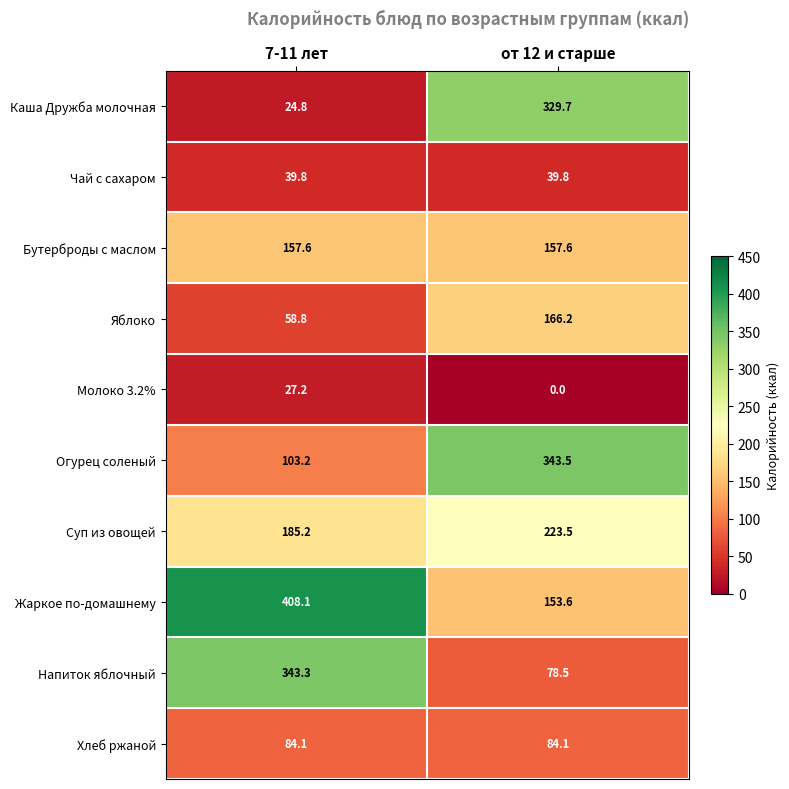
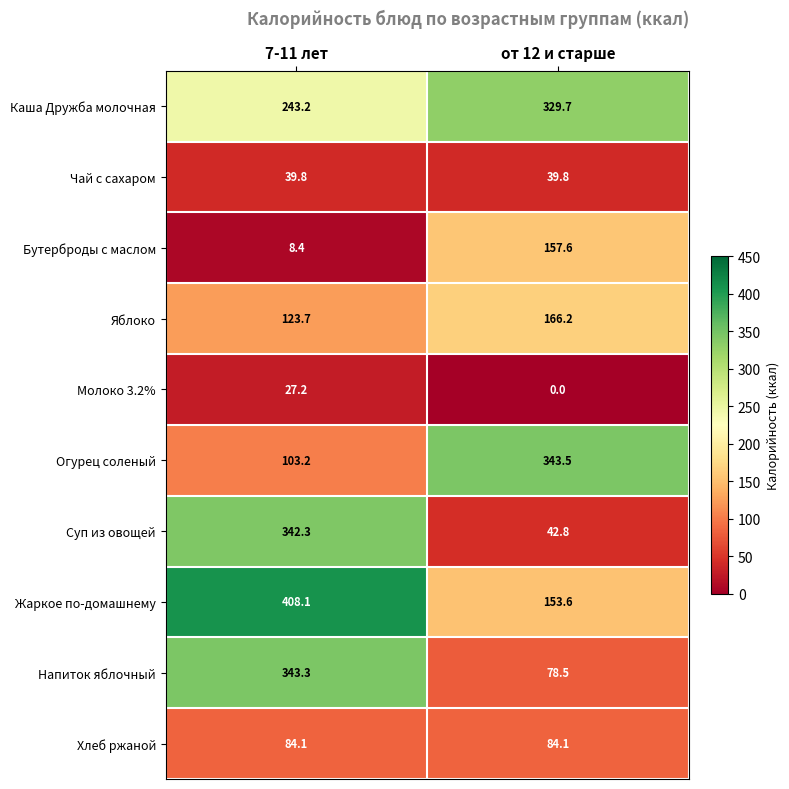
  {
    "Каша Дружба молочная": {
-     "7-11 лет": 24.8,
+     "7-11 лет": 243.2,
      "от 12 и старше": 329.7
    },
    "Чай с сахаром": {
      "7-11 лет": 39.8,
      "от 12 и старше": 39.8
    },
    "Бутерброды с маслом": {
-     "7-11 лет": 157.6,
+     "7-11 лет": 8.4,
      "от 12 и старше": 157.6
    },
    "Яблоко": {
-     "7-11 лет": 58.8,
+     "7-11 лет": 123.7,
      "от 12 и старше": 166.2
    },
    "Молоко 3.2%": {
      "7-11 лет": 27.2,
      "от 12 и старше": 0.0
    },
    "Огурец соленый": {
      "7-11 лет": 103.2,
      "от 12 и старше": 343.5
    },
    "Суп из овощей": {
-     "7-11 лет": 185.2,
-     "от 12 и старше": 223.5
+     "7-11 лет": 342.3,
+     "от 12 и старше": 42.8
    },
    "Жаркое по-домашнему": {
      "7-11 лет": 408.1,
      "от 12 и старше": 153.6
    },
    "Напиток яблочный": {
      "7-11 лет": 343.3,
      "от 12 и старше": 78.5
    },
    "Хлеб ржаной": {
      "7-11 лет": 84.1,
      "от 12 и старше": 84.1
    }
  }
